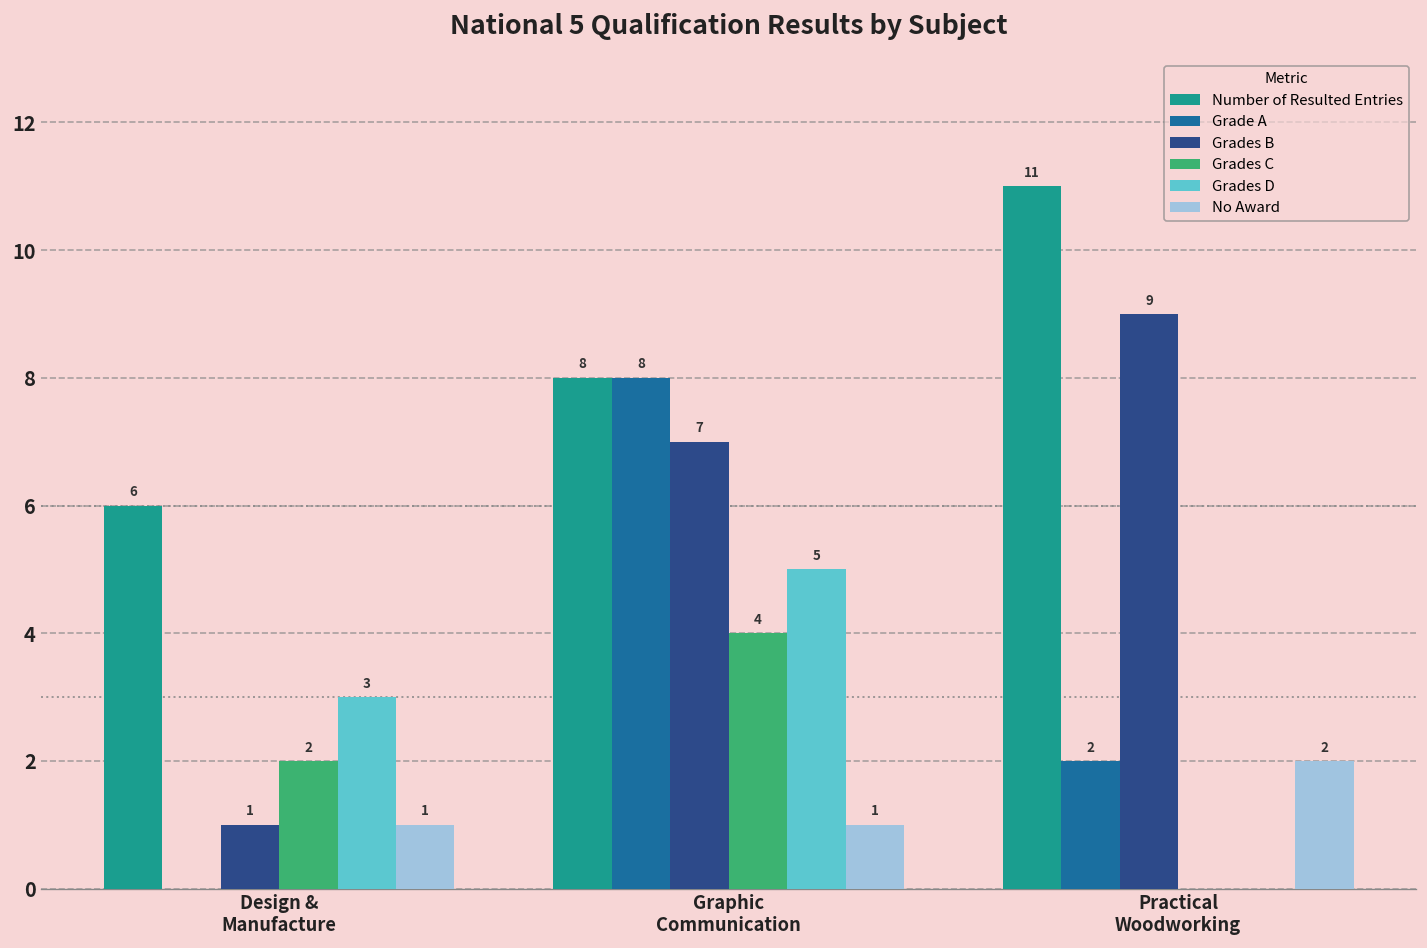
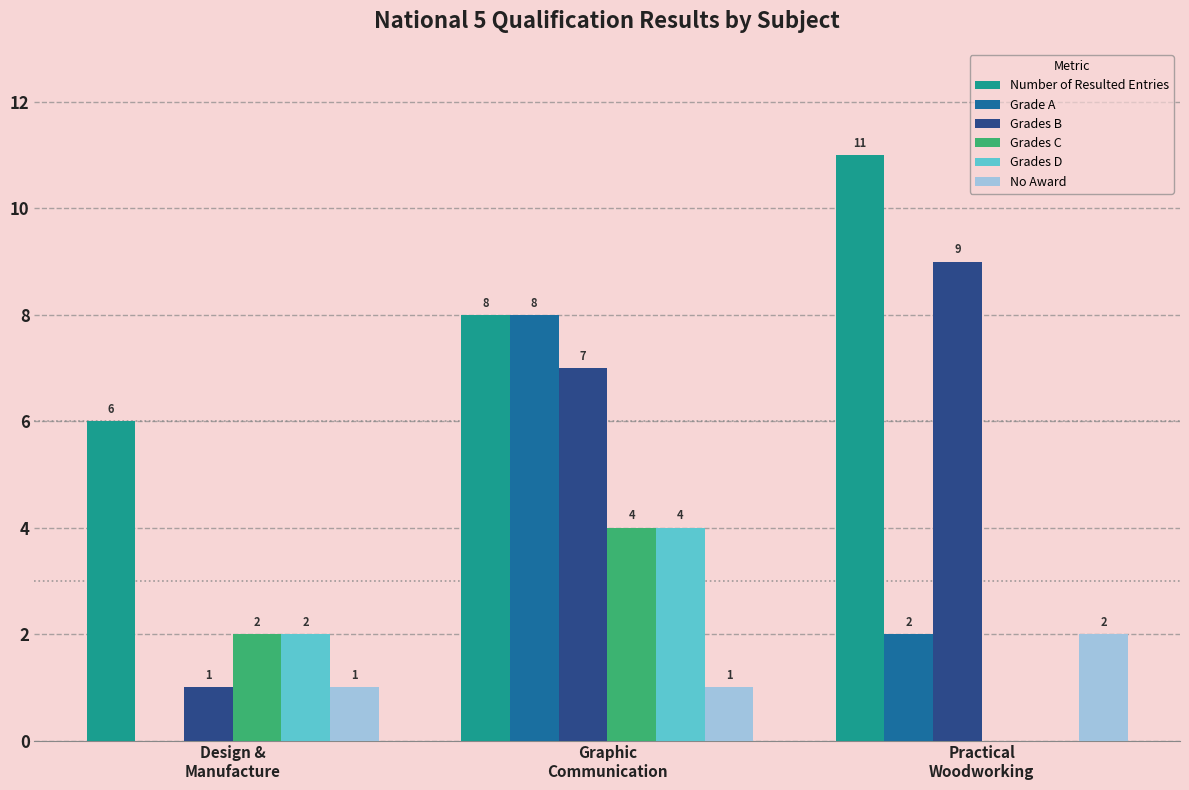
  {
    "Grades D": {
-     "Design & Manufacture": 3,
-     "Graphic Communication": 5
+     "Design & Manufacture": 2,
+     "Graphic Communication": 4
    },
    "No Award": {
      "Design & Manufacture": 1,
      "Graphic Communication": 1,
      "Practical Woodworking": 2
    }
  }
